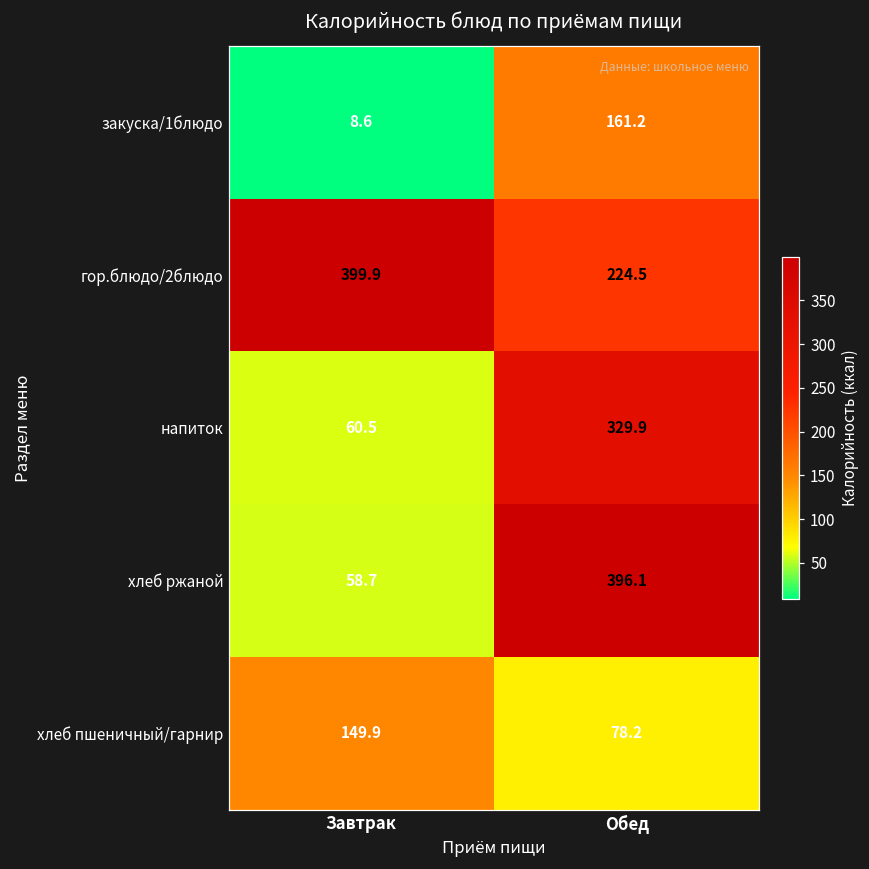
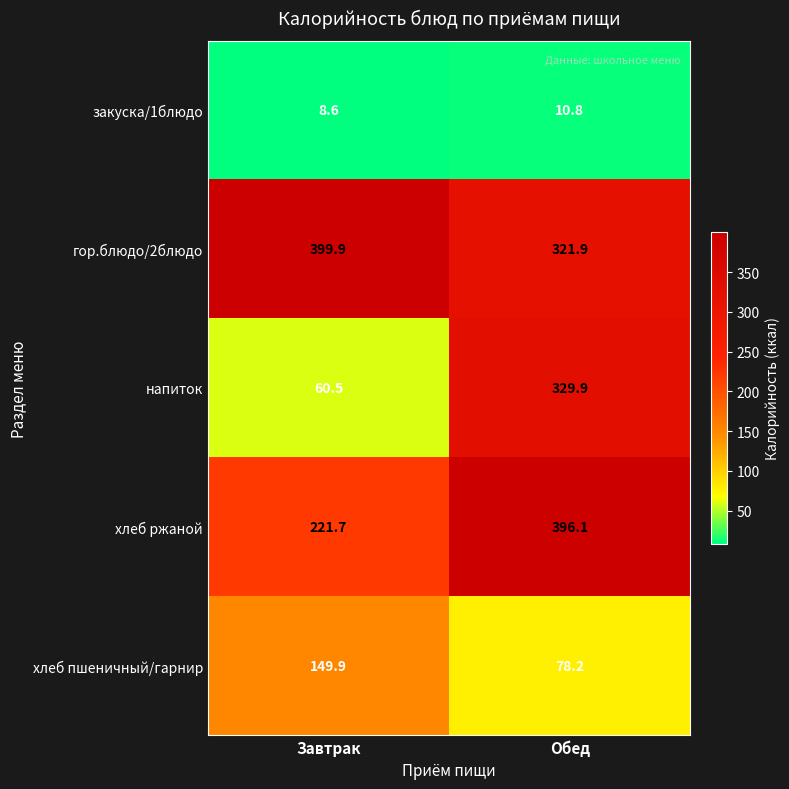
  {
    "закуска/1блюдо": {
      "Завтрак": 8.6,
-     "Обед": 161.2
+     "Обед": 10.8
    },
    "гор.блюдо/2блюдо": {
      "Завтрак": 399.9,
-     "Обед": 224.5
+     "Обед": 321.9
    },
    "напиток": {
      "Завтрак": 60.5,
      "Обед": 329.9
    },
    "хлеб ржаной": {
-     "Завтрак": 58.7,
+     "Завтрак": 221.7,
      "Обед": 396.1
    },
    "хлеб пшеничный/гарнир": {
      "Завтрак": 149.9,
      "Обед": 78.2
    }
  }
